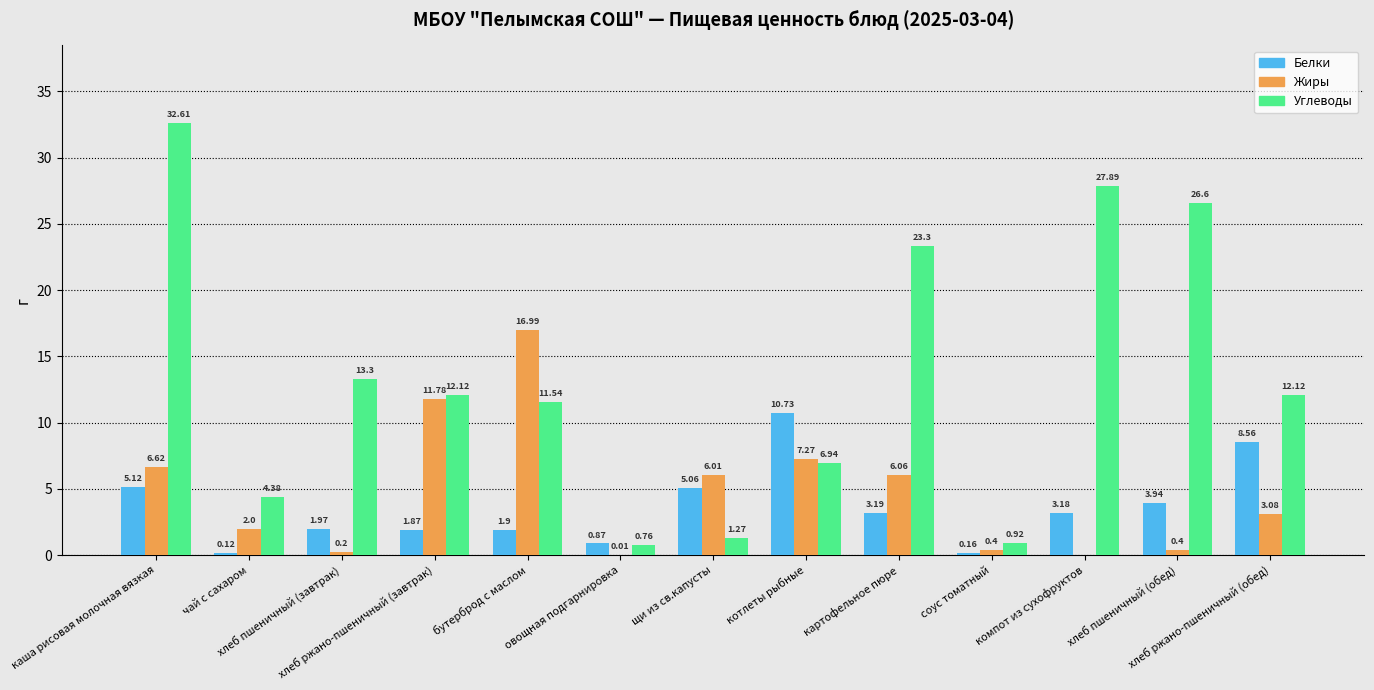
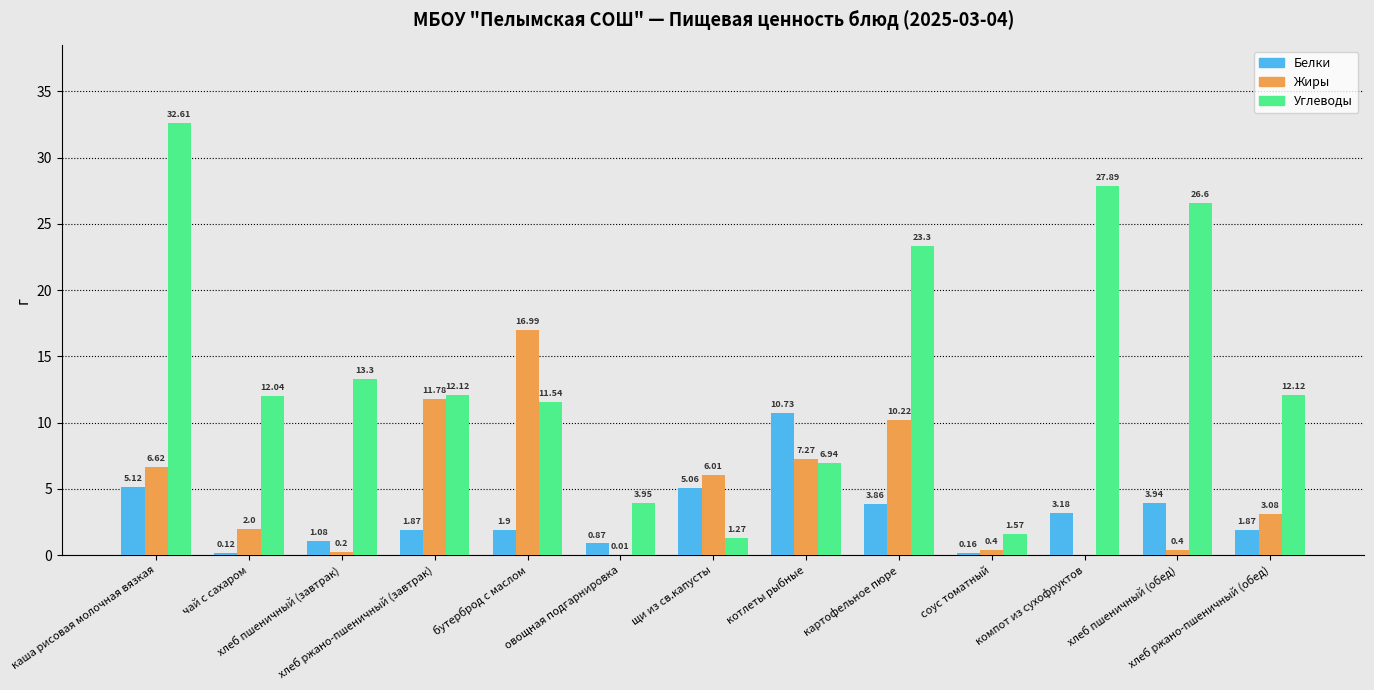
  {
    "Белки": {
      "каша рисовая молочная вязкая": 5.12,
      "чай с сахаром": 0.12,
-     "хлеб пшеничный (завтрак)": 1.97,
+     "хлеб пшеничный (завтрак)": 1.08,
      "хлеб ржано-пшеничный (завтрак)": 1.87,
      "бутерброд с маслом": 1.9,
      "овощная подгарнировка": 0.87,
      "щи из св.капусты": 5.06,
      "котлеты рыбные": 10.73,
-     "картофельное пюре": 3.19,
+     "картофельное пюре": 3.86,
      "соус томатный": 0.16,
      "компот из сухофруктов": 3.18,
      "хлеб пшеничный (обед)": 3.94,
-     "хлеб ржано-пшеничный (обед)": 8.56
+     "хлеб ржано-пшеничный (обед)": 1.87
    },
    "Жиры": {
      "каша рисовая молочная вязкая": 6.62,
      "чай с сахаром": 2.0,
      "хлеб пшеничный (завтрак)": 0.2,
      "хлеб ржано-пшеничный (завтрак)": 11.78,
      "бутерброд с маслом": 16.99,
      "овощная подгарнировка": 0.01,
      "щи из св.капусты": 6.01,
      "котлеты рыбные": 7.27,
-     "картофельное пюре": 6.06,
+     "картофельное пюре": 10.22,
      "соус томатный": 0.4,
      "хлеб пшеничный (обед)": 0.4,
      "хлеб ржано-пшеничный (обед)": 3.08
    },
    "Углеводы": {
      "каша рисовая молочная вязкая": 32.61,
-     "чай с сахаром": 4.38,
+     "чай с сахаром": 12.04,
      "хлеб пшеничный (завтрак)": 13.3,
      "хлеб ржано-пшеничный (завтрак)": 12.12,
      "бутерброд с маслом": 11.54,
-     "овощная подгарнировка": 0.76,
+     "овощная подгарнировка": 3.95,
      "щи из св.капусты": 1.27,
      "котлеты рыбные": 6.94,
      "картофельное пюре": 23.3,
-     "соус томатный": 0.92,
+     "соус томатный": 1.57,
      "компот из сухофруктов": 27.89,
      "хлеб пшеничный (обед)": 26.6,
      "хлеб ржано-пшеничный (обед)": 12.12
    }
  }
